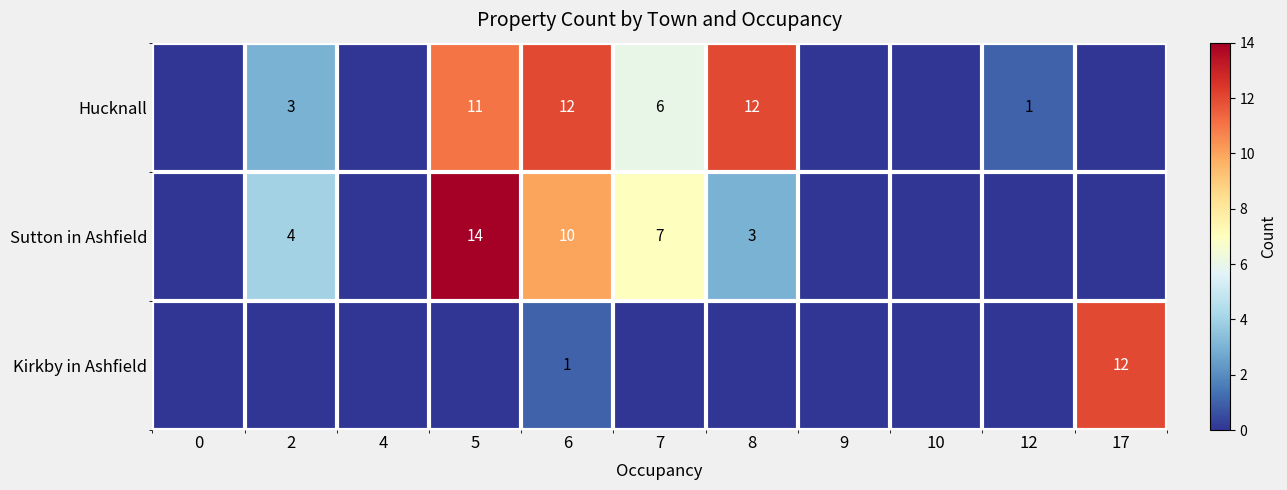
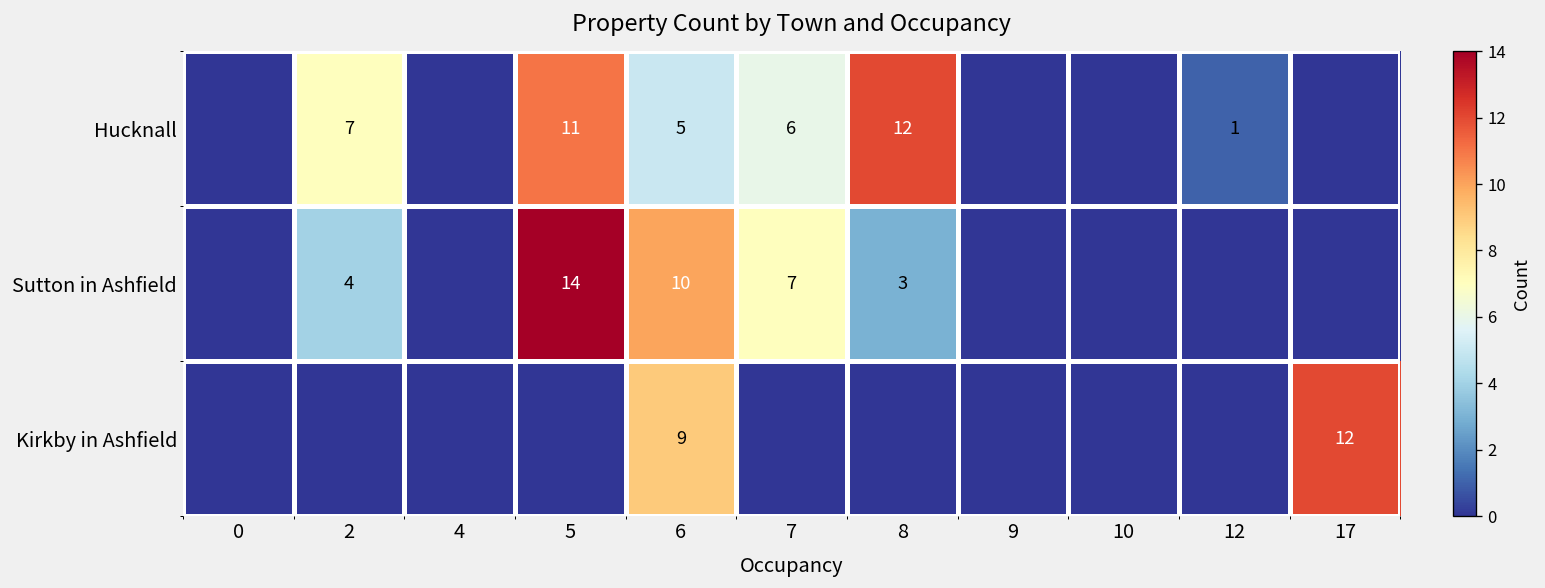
  {
    "Hucknall": {
-     "2": 3,
+     "2": 7,
      "5": 11,
-     "6": 12,
+     "6": 5,
      "7": 6,
      "8": 12,
      "12": 1
    },
    "Sutton in Ashfield": {
      "2": 4,
      "5": 14,
      "6": 10,
      "7": 7,
      "8": 3
    },
    "Kirkby in Ashfield": {
-     "6": 1,
+     "6": 9,
      "17": 12
    }
  }
